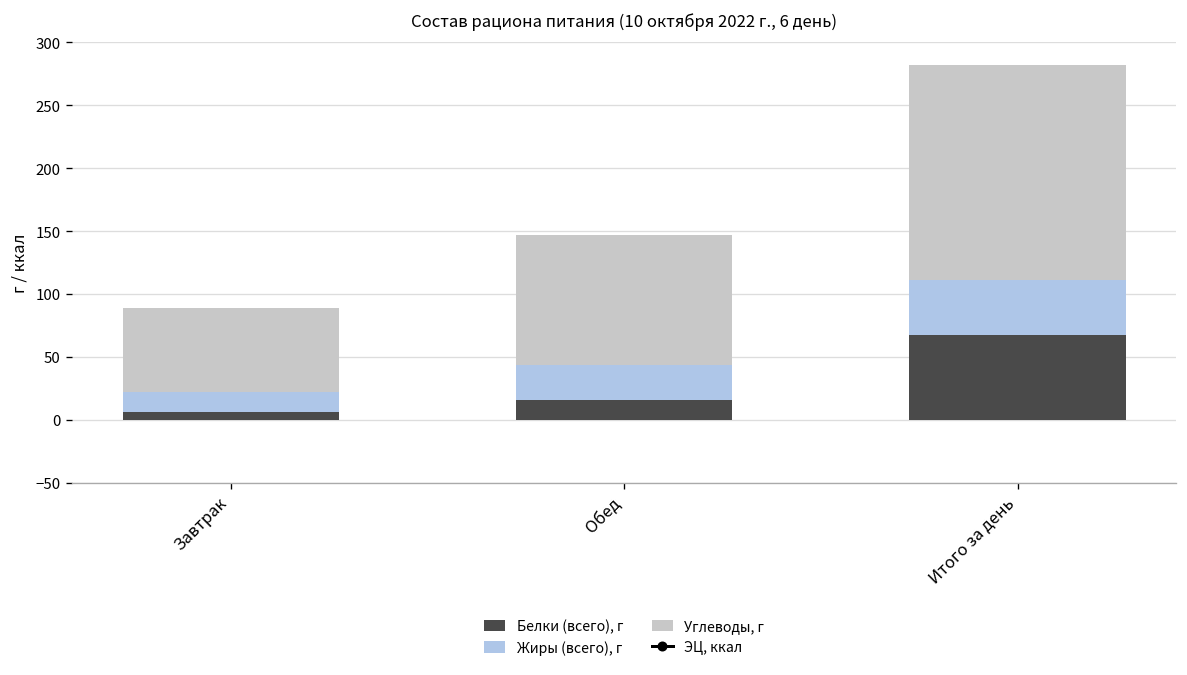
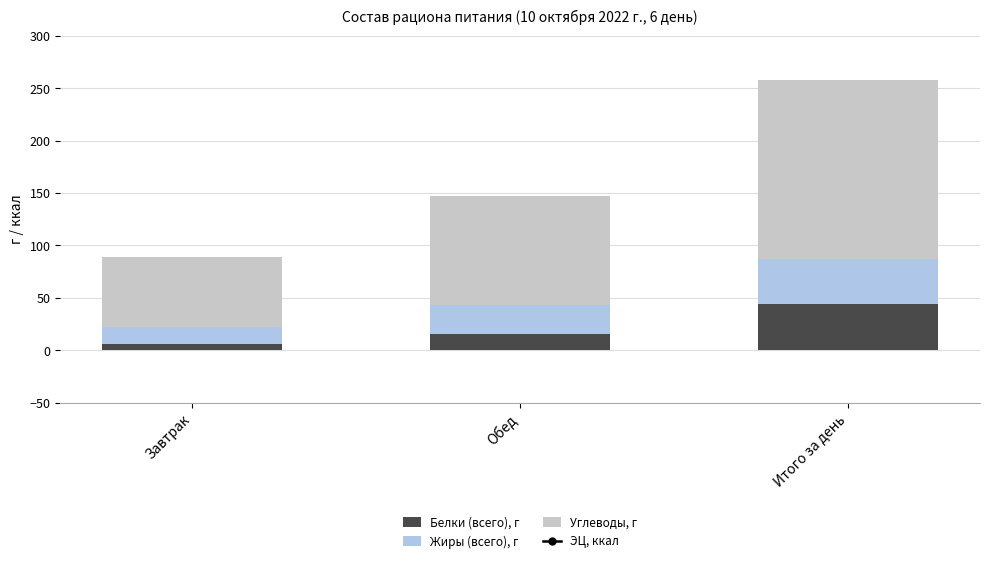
  {
    "Белки (всего), г": {
      "Завтрак": 6,
      "Обед": 16,
-     "Итого за день": 68
+     "Итого за день": 44
    }
  }
